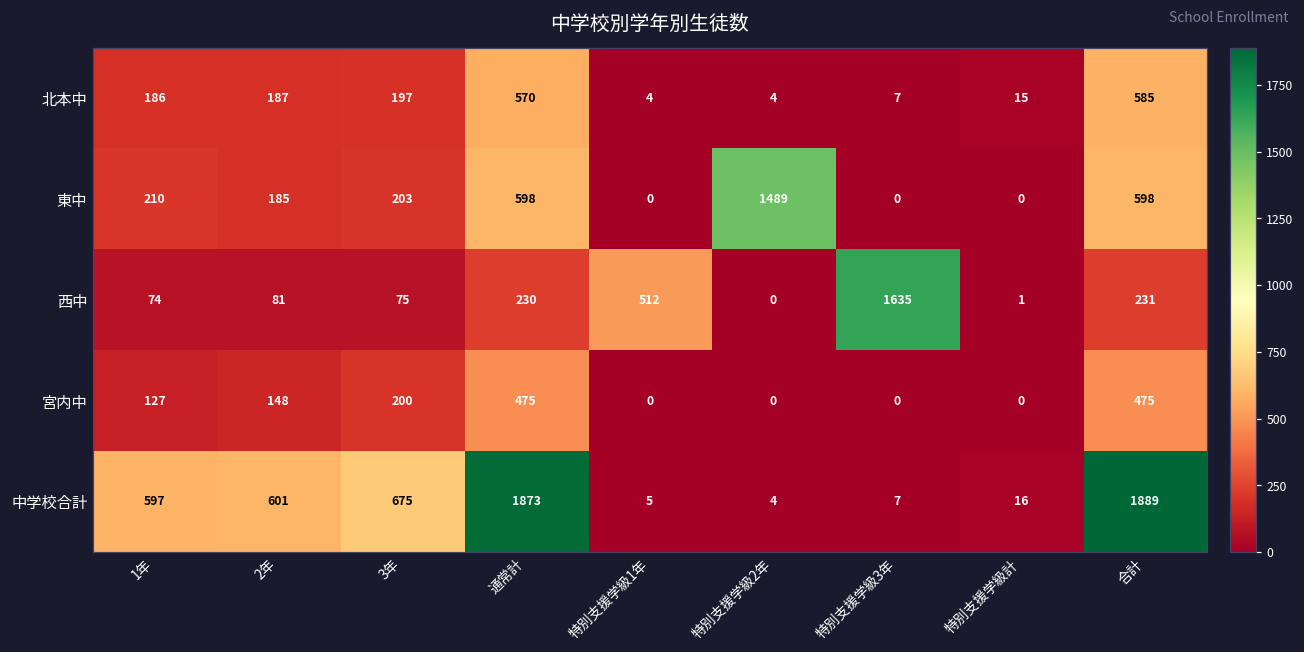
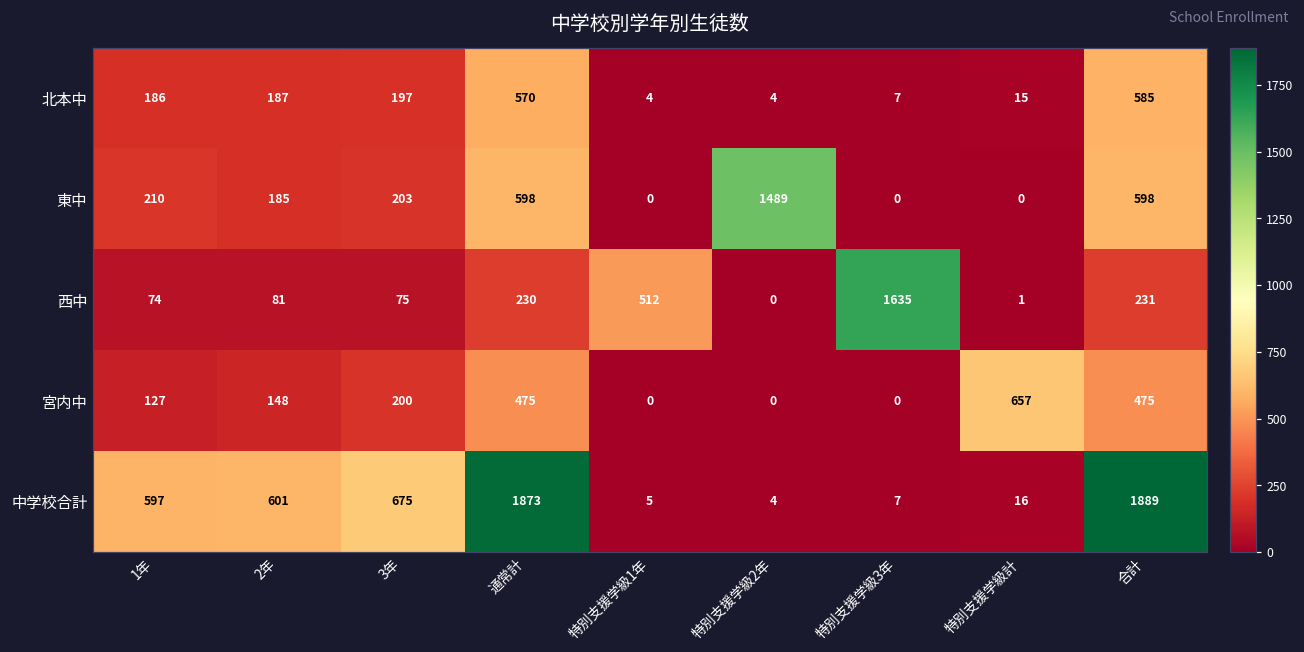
  {
    "北本中": {
      "1年": 186,
      "2年": 187,
      "3年": 197,
      "通常計": 570,
      "特別支援学級1年": 4,
      "特別支援学級2年": 4,
      "特別支援学級3年": 7,
      "特別支援学級計": 15,
      "合計": 585
    },
    "東中": {
      "1年": 210,
      "2年": 185,
      "3年": 203,
      "通常計": 598,
      "特別支援学級1年": 0,
      "特別支援学級2年": 1489,
      "特別支援学級3年": 0,
      "特別支援学級計": 0,
      "合計": 598
    },
    "西中": {
      "1年": 74,
      "2年": 81,
      "3年": 75,
      "通常計": 230,
      "特別支援学級1年": 512,
      "特別支援学級2年": 0,
      "特別支援学級3年": 1635,
      "特別支援学級計": 1,
      "合計": 231
    },
    "宮内中": {
      "1年": 127,
      "2年": 148,
      "3年": 200,
      "通常計": 475,
      "特別支援学級1年": 0,
      "特別支援学級2年": 0,
      "特別支援学級3年": 0,
-     "特別支援学級計": 0,
+     "特別支援学級計": 657,
      "合計": 475
    },
    "中学校合計": {
      "1年": 597,
      "2年": 601,
      "3年": 675,
      "通常計": 1873,
      "特別支援学級1年": 5,
      "特別支援学級2年": 4,
      "特別支援学級3年": 7,
      "特別支援学級計": 16,
      "合計": 1889
    }
  }
